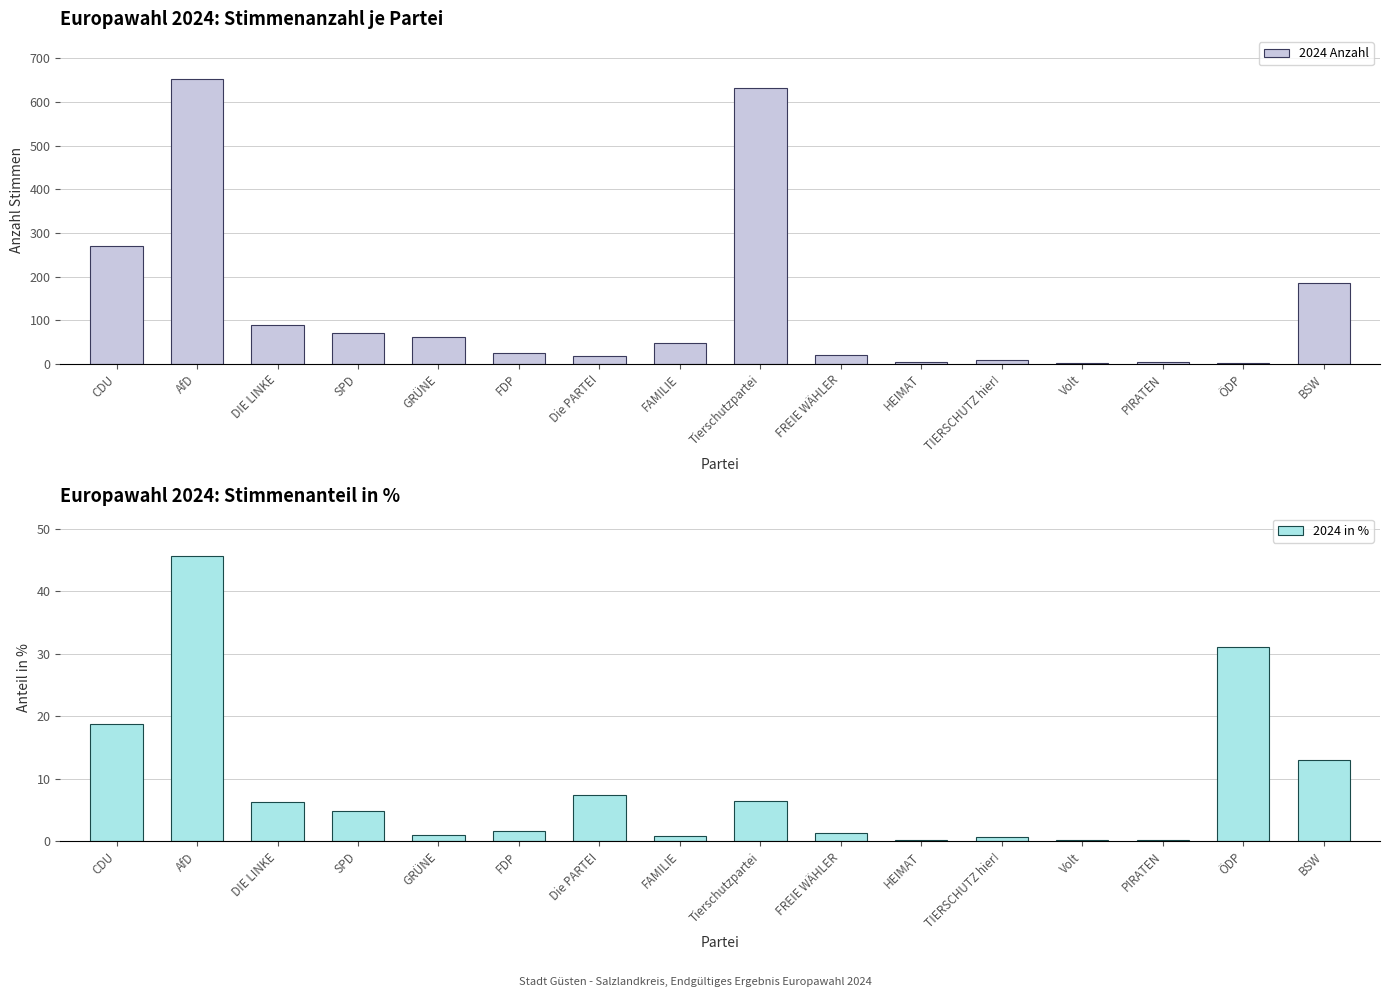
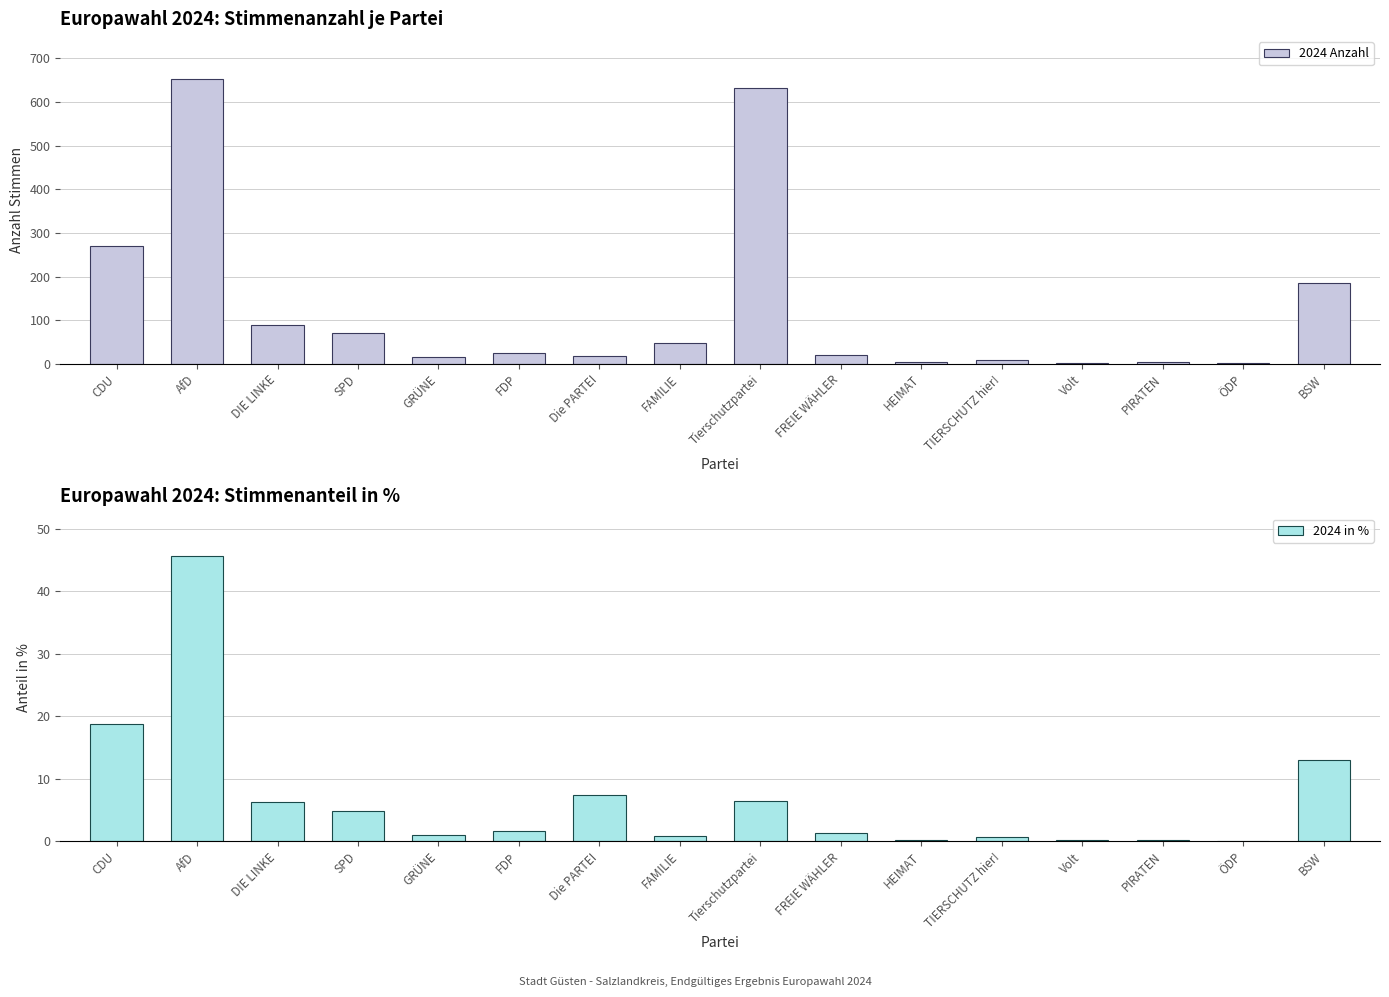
  {
    "Europawahl 2024: Stimmenanzahl je Partei": {
      "CDU": 270,
      "AfD": 650,
      "DIE LINKE": 90,
      "SPD": 70,
-     "GRÜNE": 60,
+     "GRÜNE": 20,
      "FDP": 20,
      "Die PARTEI": 20,
      "FAMILIE": 50,
      "Tierschutzpartei": 630,
      "FREIE WÄHLER": 20,
      "TIERSCHUTZ hier!": 10,
      "BSW": 190
    },
    "Europawahl 2024: Stimmenanteil in %": {
      "CDU": 19,
      "AfD": 46,
      "DIE LINKE": 6,
      "SPD": 5,
      "GRÜNE": 1,
      "FDP": 2,
      "Die PARTEI": 7,
      "FAMILIE": 1,
      "Tierschutzpartei": 6,
      "FREIE WÄHLER": 1,
      "TIERSCHUTZ hier!": 1,
-     "ÖDP": 31,
+     "ÖDP": 0,
      "BSW": 13
    }
  }
